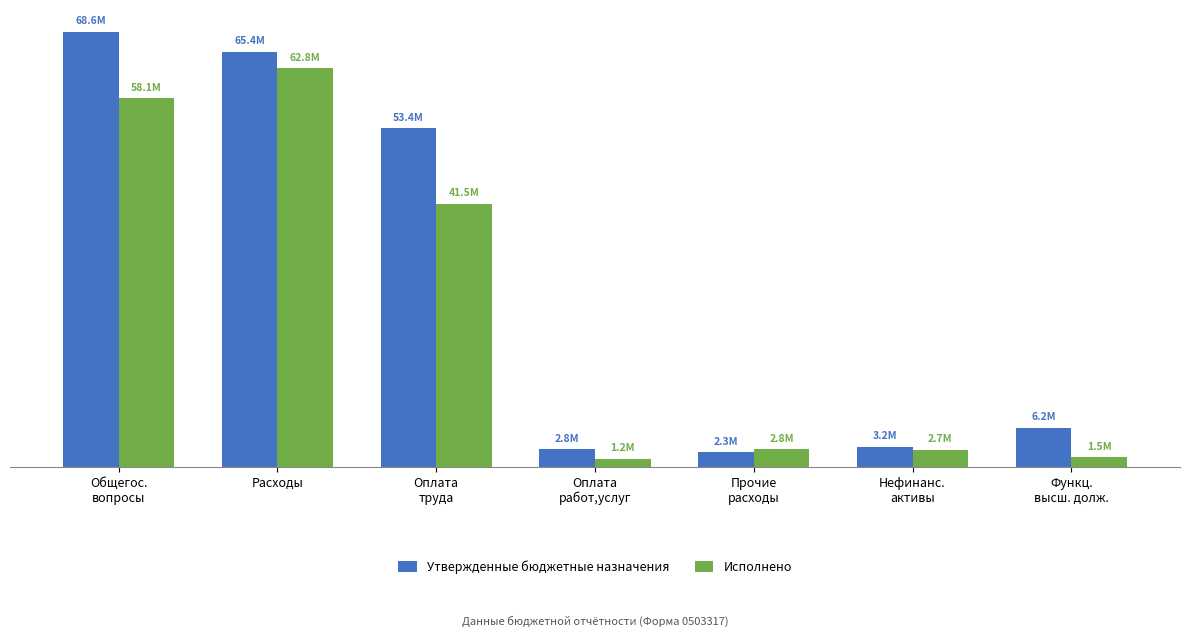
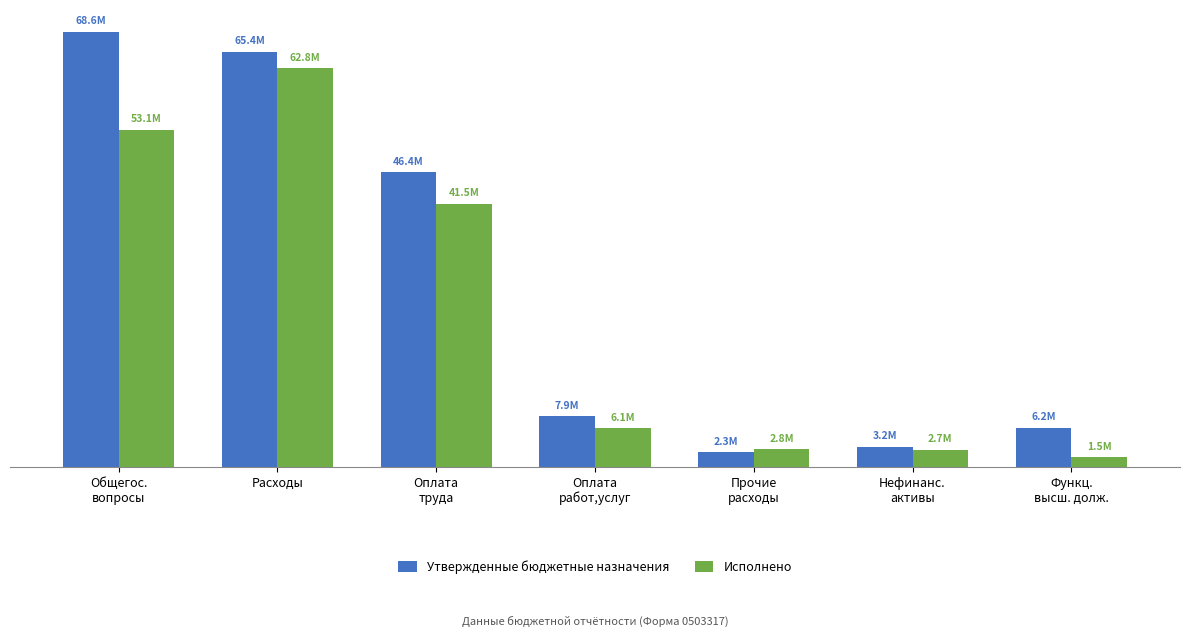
  {
    "Утвержденные бюджетные назначения": {
      "Общегос. вопросы": "68.6M",
      "Расходы": "65.4M",
-     "Оплата труда": "53.4M",
-     "Оплата работ,услуг": "2.8M",
+     "Оплата труда": "46.4M",
+     "Оплата работ,услуг": "7.9M",
      "Прочие расходы": "2.3M",
      "Нефинанс. активы": "3.2M",
      "Функц. высш. долж.": "6.2M"
    },
    "Исполнено": {
-     "Общегос. вопросы": "58.1M",
+     "Общегос. вопросы": "53.1M",
      "Расходы": "62.8M",
      "Оплата труда": "41.5M",
-     "Оплата работ,услуг": "1.2M",
+     "Оплата работ,услуг": "6.1M",
      "Прочие расходы": "2.8M",
      "Нефинанс. активы": "2.7M",
      "Функц. высш. долж.": "1.5M"
    }
  }
